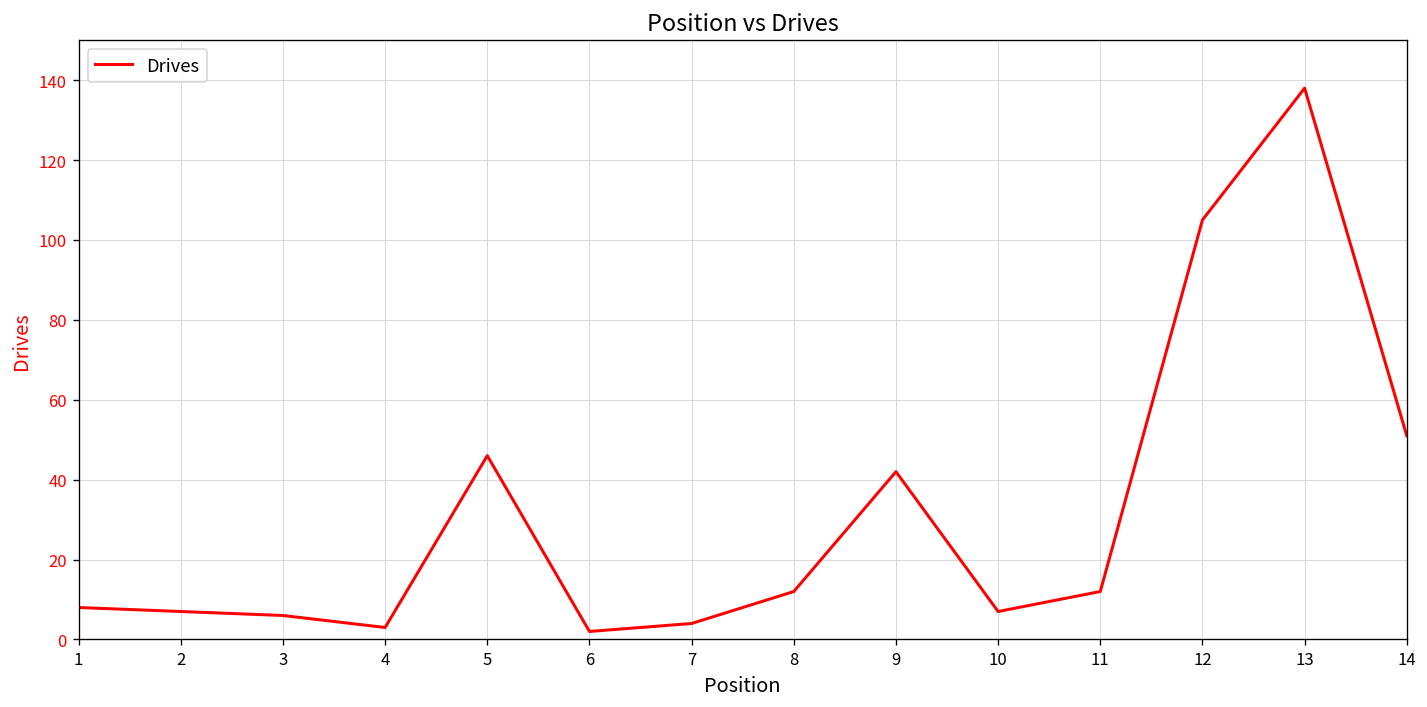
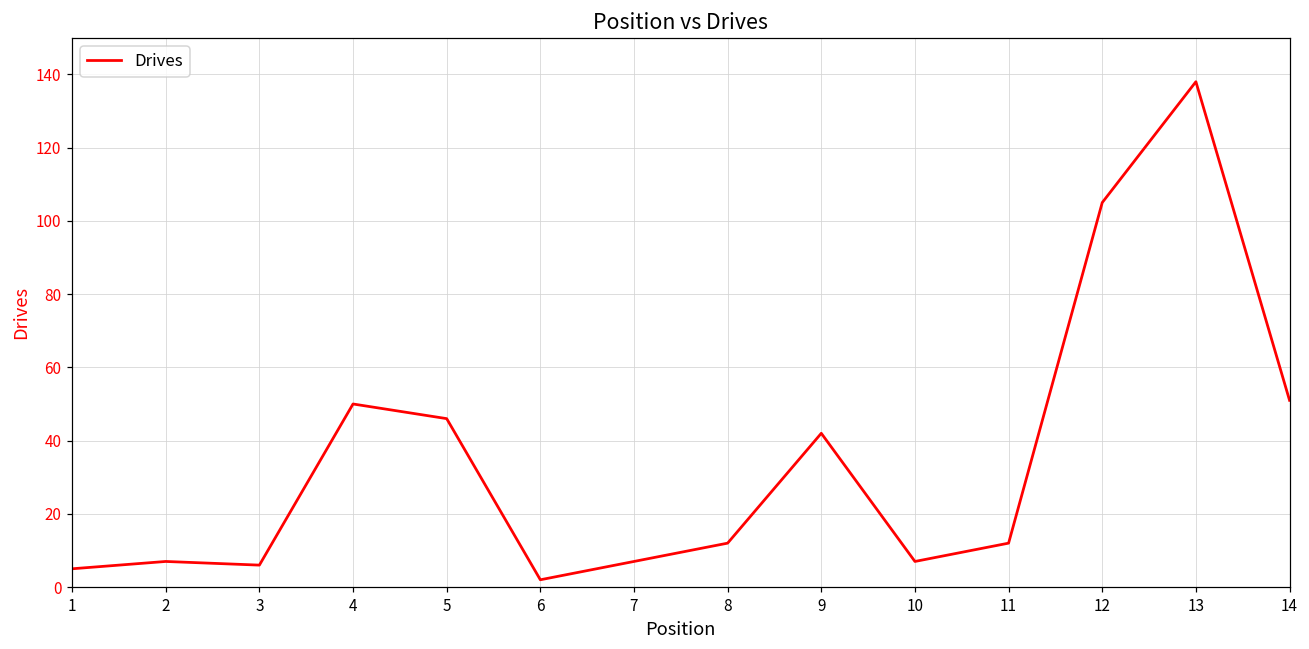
  {
-   "1": 8,
+   "1": 5,
    "2": 7,
    "3": 6,
-   "4": 3,
+   "4": 50,
    "5": 46,
    "6": 2,
-   "7": 4,
+   "7": 7,
    "8": 12,
    "9": 42,
    "10": 7,
    "11": 12,
    "12": 105,
    "13": 138,
    "14": 51
  }
